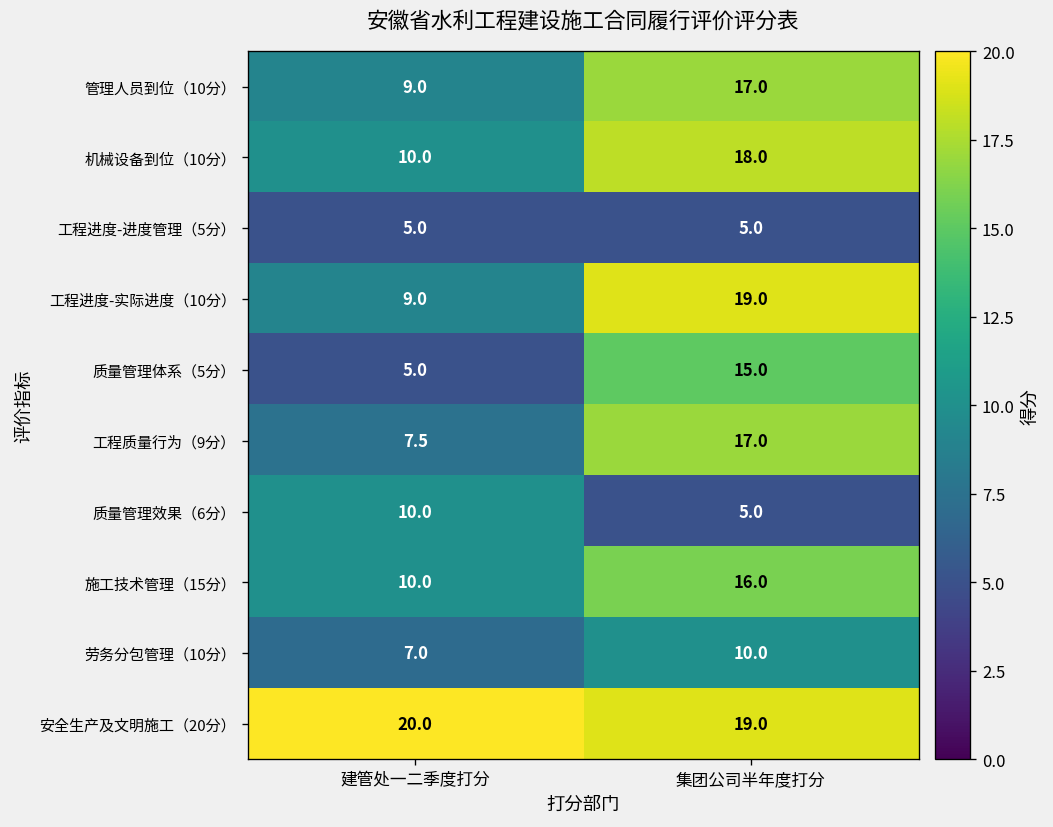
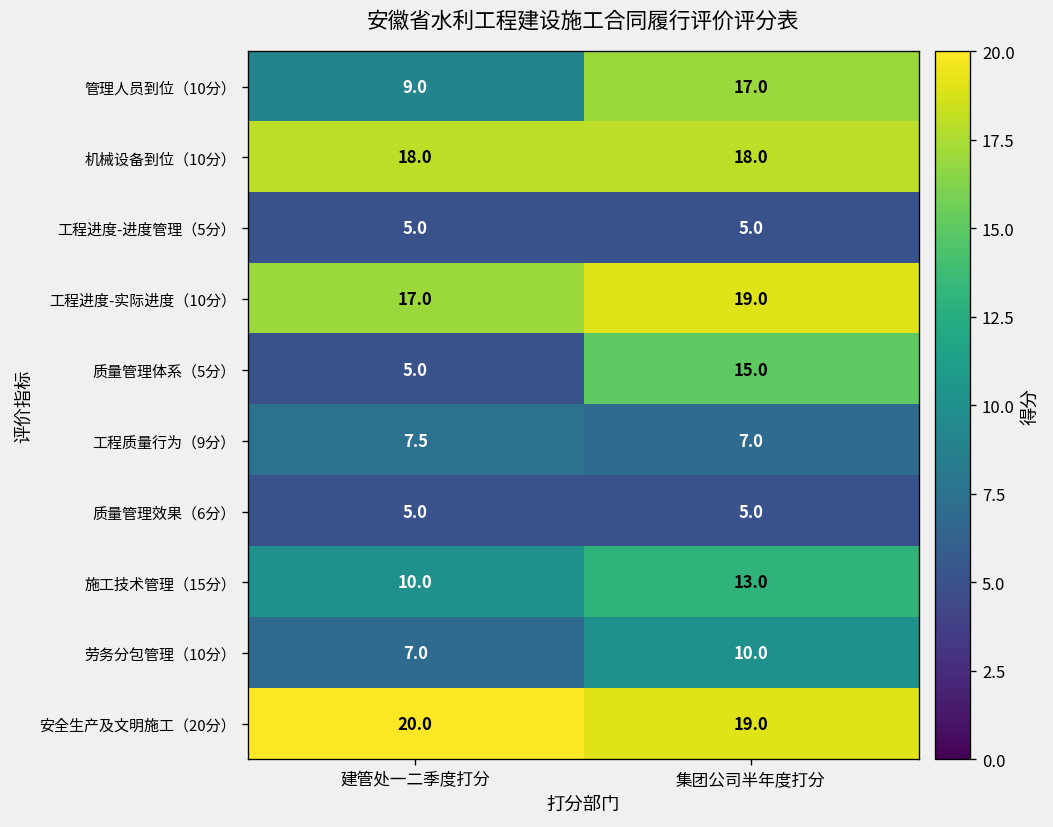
  {
    "管理人员到位（10分）": {
      "建管处一二季度打分": 9.0,
      "集团公司半年度打分": 17.0
    },
    "机械设备到位（10分）": {
-     "建管处一二季度打分": 10.0,
+     "建管处一二季度打分": 18.0,
      "集团公司半年度打分": 18.0
    },
    "工程进度-进度管理（5分）": {
      "建管处一二季度打分": 5.0,
      "集团公司半年度打分": 5.0
    },
    "工程进度-实际进度（10分）": {
-     "建管处一二季度打分": 9.0,
+     "建管处一二季度打分": 17.0,
      "集团公司半年度打分": 19.0
    },
    "质量管理体系（5分）": {
      "建管处一二季度打分": 5.0,
      "集团公司半年度打分": 15.0
    },
    "工程质量行为（9分）": {
      "建管处一二季度打分": 7.5,
-     "集团公司半年度打分": 17.0
+     "集团公司半年度打分": 7.0
    },
    "质量管理效果（6分）": {
-     "建管处一二季度打分": 10.0,
+     "建管处一二季度打分": 5.0,
      "集团公司半年度打分": 5.0
    },
    "施工技术管理（15分）": {
      "建管处一二季度打分": 10.0,
-     "集团公司半年度打分": 16.0
+     "集团公司半年度打分": 13.0
    },
    "劳务分包管理（10分）": {
      "建管处一二季度打分": 7.0,
      "集团公司半年度打分": 10.0
    },
    "安全生产及文明施工（20分）": {
      "建管处一二季度打分": 20.0,
      "集团公司半年度打分": 19.0
    }
  }
